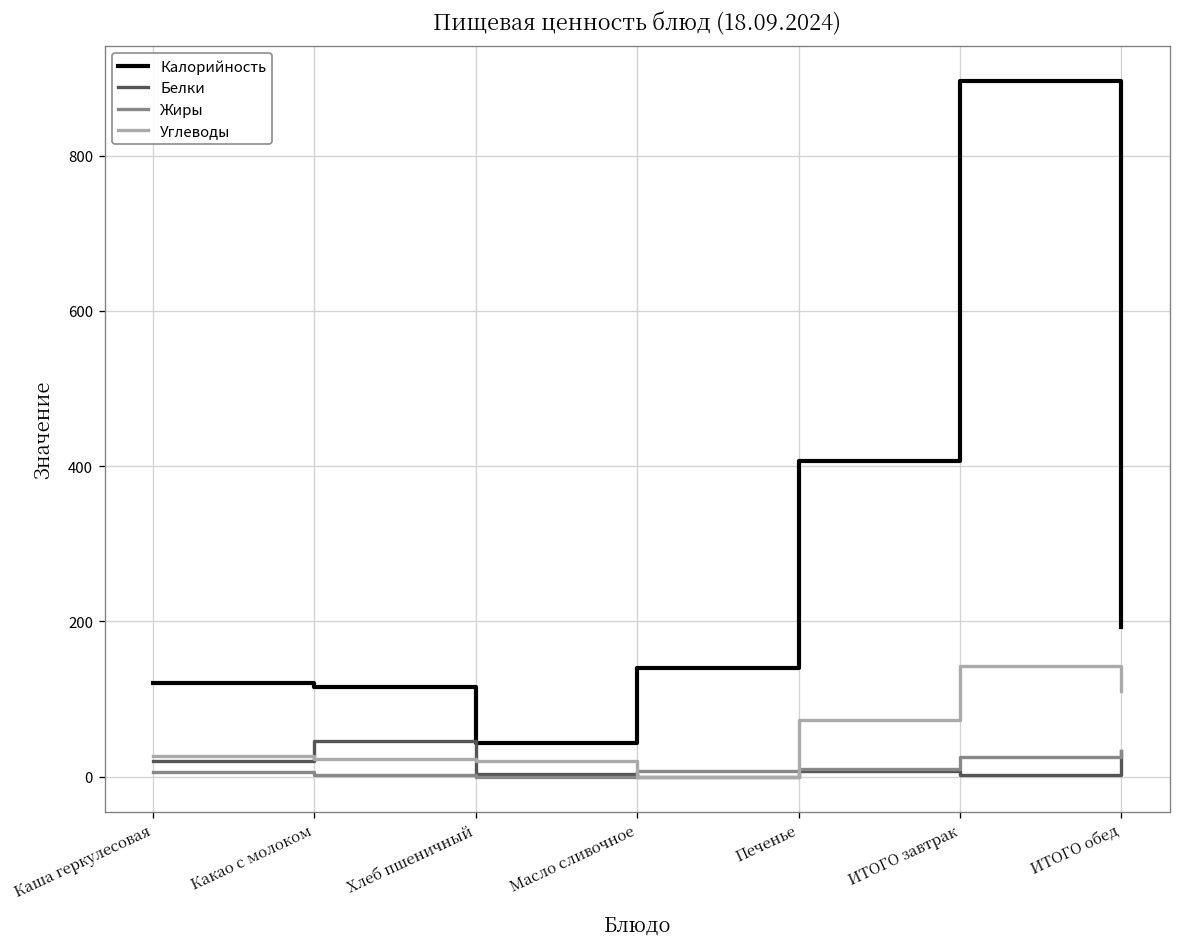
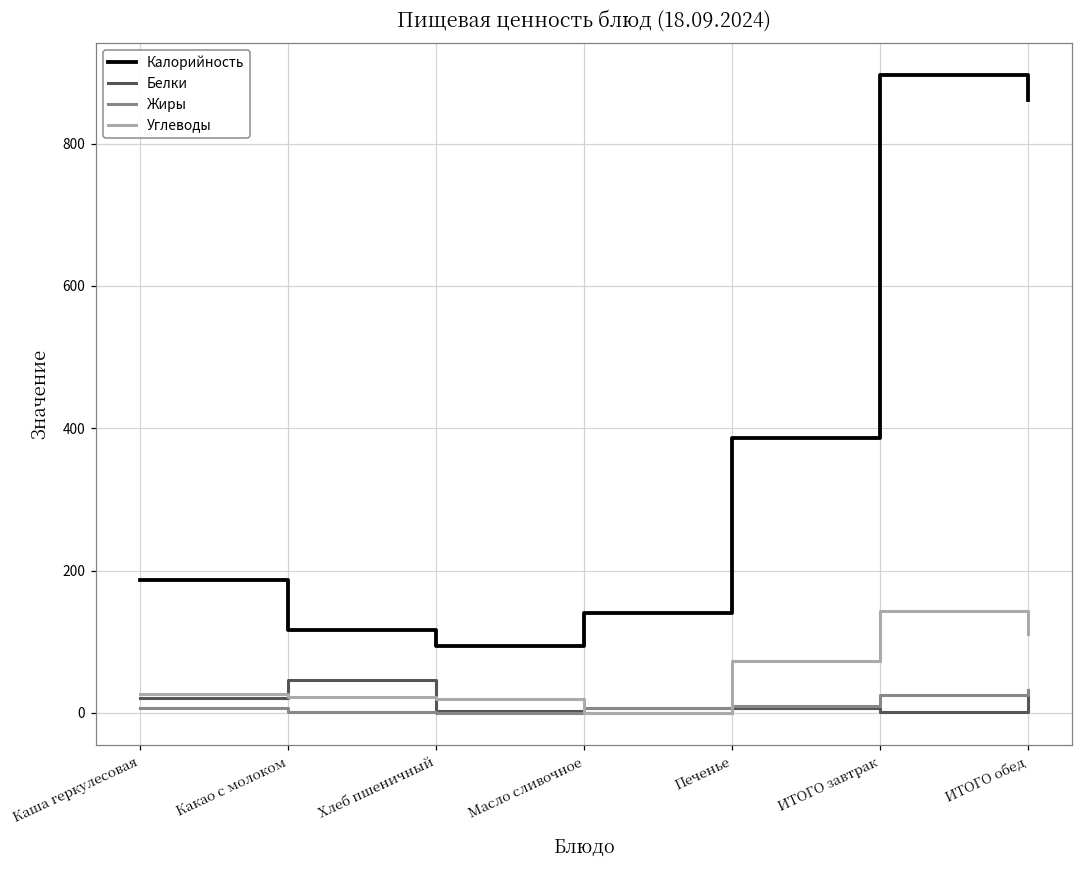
  {
    "Калорийность": {
-     "Каша геркулесовая": 120,
+     "Каша геркулесовая": 190,
      "Какао с молоком": 120,
-     "Хлеб пшеничный": 40,
+     "Хлеб пшеничный": 90,
      "Масло сливочное": 140,
-     "Печенье": 410,
+     "Печенье": 390,
      "ИТОГО завтрак": 900,
-     "ИТОГО обед": 190
+     "ИТОГО обед": 860
    },
    "Белки": {
      "Каша геркулесовая": 20,
      "Какао с молоком": 50,
      "ИТОГО завтрак": 0
    }
  }
